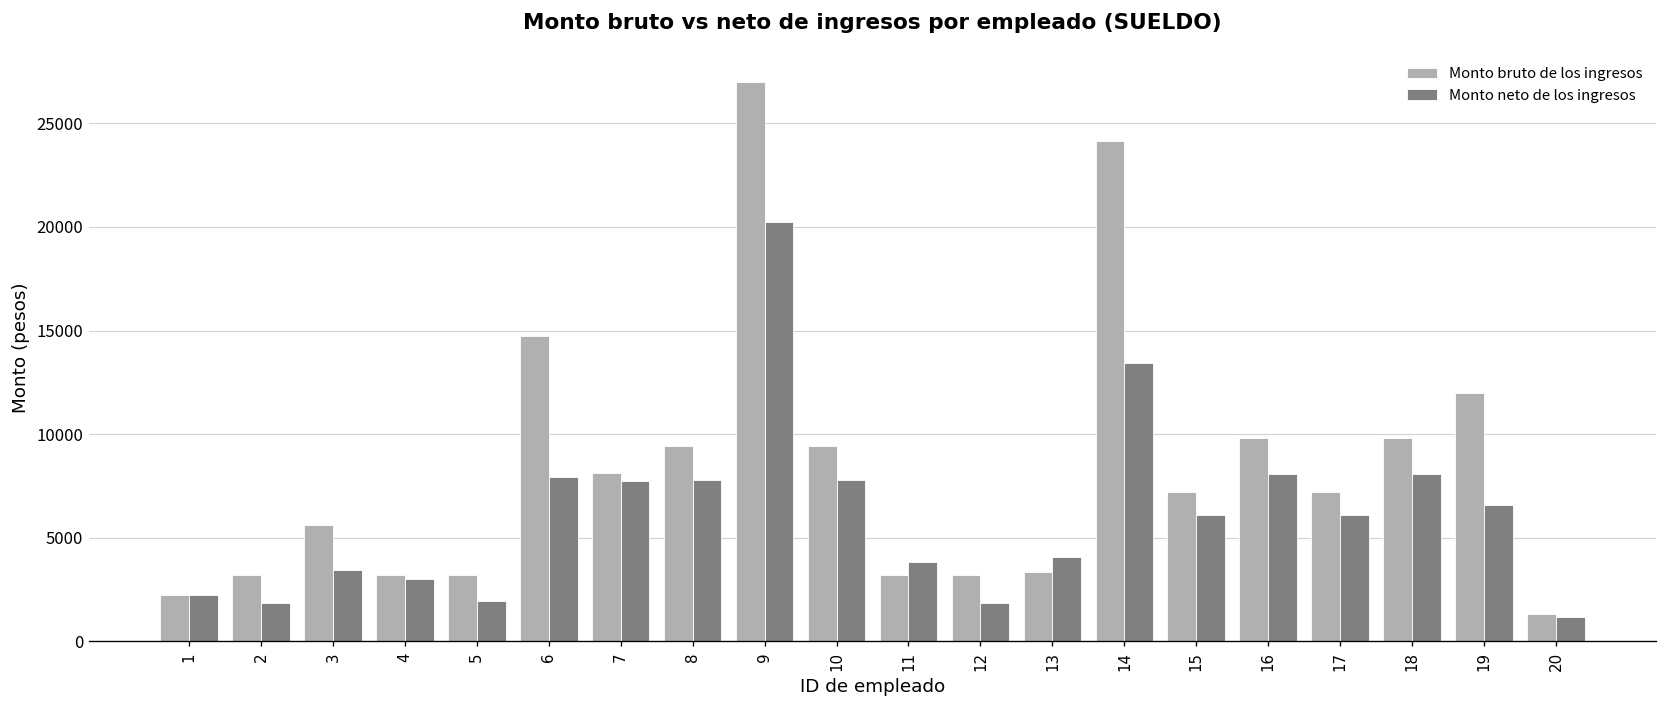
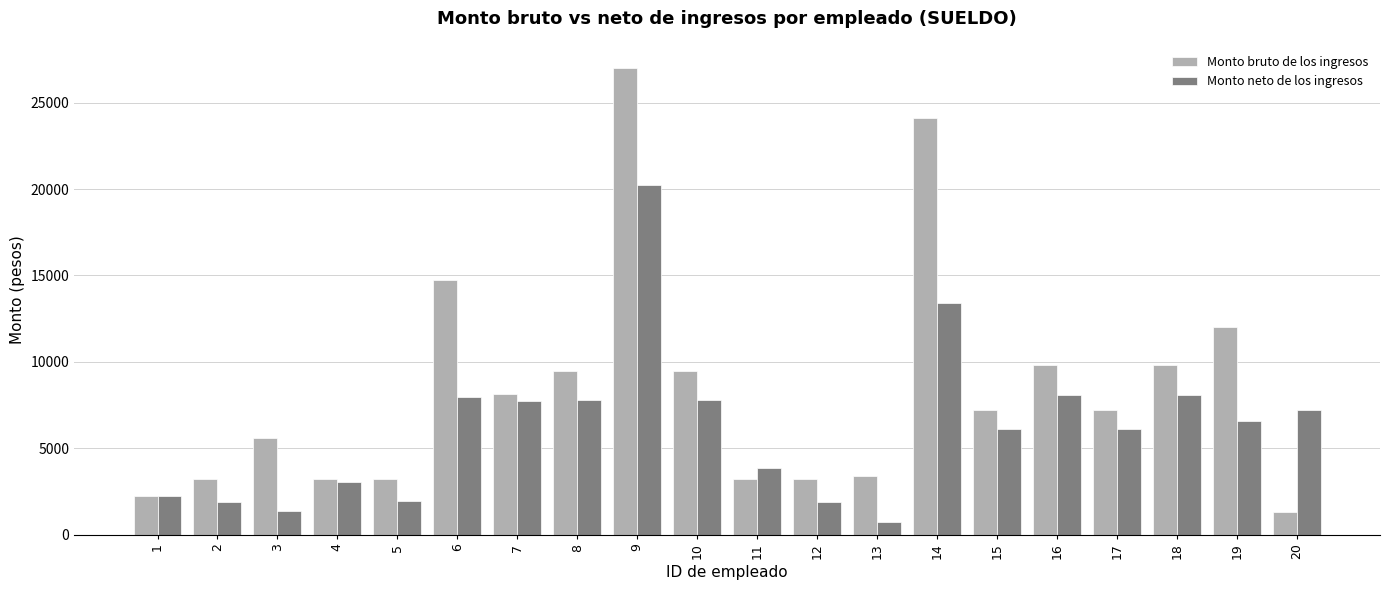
  {
    "Monto bruto de los ingresos": {
      "1": 2300,
      "2": 3200,
      "3": 5600,
      "4": 3200,
      "5": 3200,
      "6": 14800,
      "7": 8100,
      "8": 9500,
      "9": 27000,
      "10": 9500,
      "11": 3200,
      "12": 3200,
      "13": 3400,
      "14": 24100,
      "15": 7200,
      "16": 9800,
      "17": 7200,
      "18": 9800,
      "19": 12000,
      "20": 1300
    },
    "Monto neto de los ingresos": {
      "1": 2200,
      "2": 1900,
-     "3": 3500,
+     "3": 1300,
      "4": 3000,
      "5": 2000,
      "6": 8000,
      "7": 7700,
      "8": 7800,
      "9": 20200,
      "10": 7800,
      "11": 3900,
      "12": 1900,
-     "13": 4100,
+     "13": 800,
      "14": 13400,
      "15": 6100,
      "16": 8100,
      "17": 6100,
      "18": 8100,
      "19": 6600,
-     "20": 1200
+     "20": 7200
    }
  }
